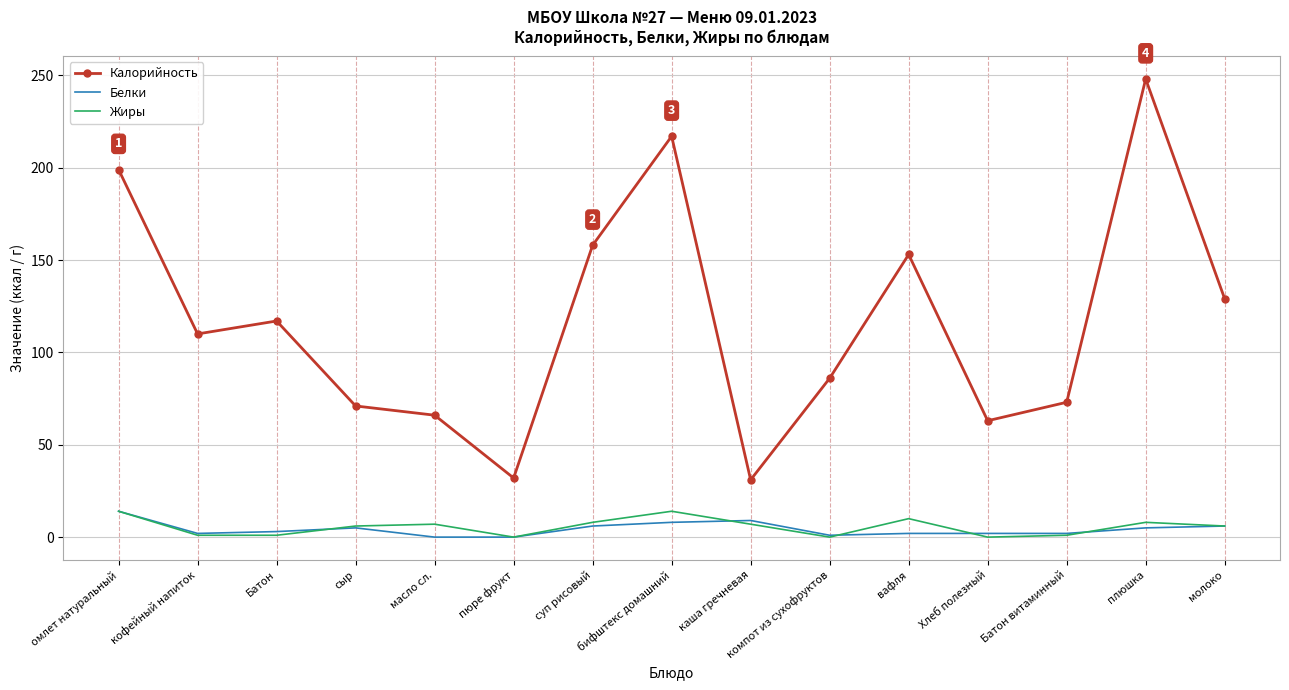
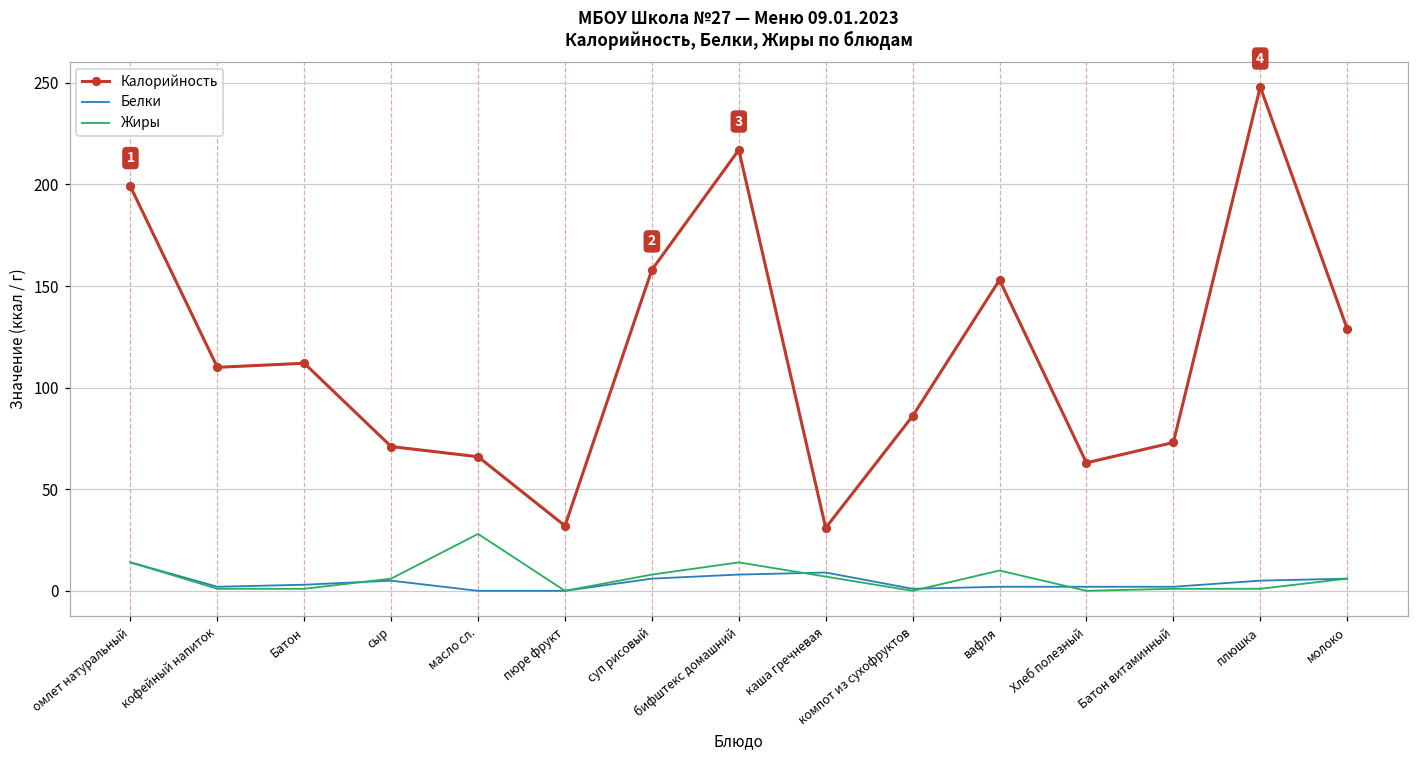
  {
    "Калорийность": {
      "кофейный напиток": 110,
-     "Батон": 117,
+     "Батон": 112,
      "сыр": 71,
      "масло сл.": 66,
      "пюре фрукт": 32,
      "каша гречневая": 31,
      "компот из сухофруктов": 86,
      "вафля": 153,
      "Хлеб полезный": 63,
      "Батон витаминный": 73,
      "молоко": 129
    },
    "Белки": {
      "Батон": 3,
      "масло сл.": 0,
      "суп рисовый": 6,
      "бифштекс домашний": 8,
      "каша гречневая": 9,
      "вафля": 2,
      "Хлеб полезный": 2,
      "плюшка": 5
    },
    "Жиры": {
      "Батон": 1,
-     "масло сл.": 7,
+     "масло сл.": 28,
      "суп рисовый": 8,
      "бифштекс домашний": 14,
      "каша гречневая": 7,
      "вафля": 10,
      "Хлеб полезный": 0,
-     "плюшка": 8
+     "плюшка": 1
    }
  }
